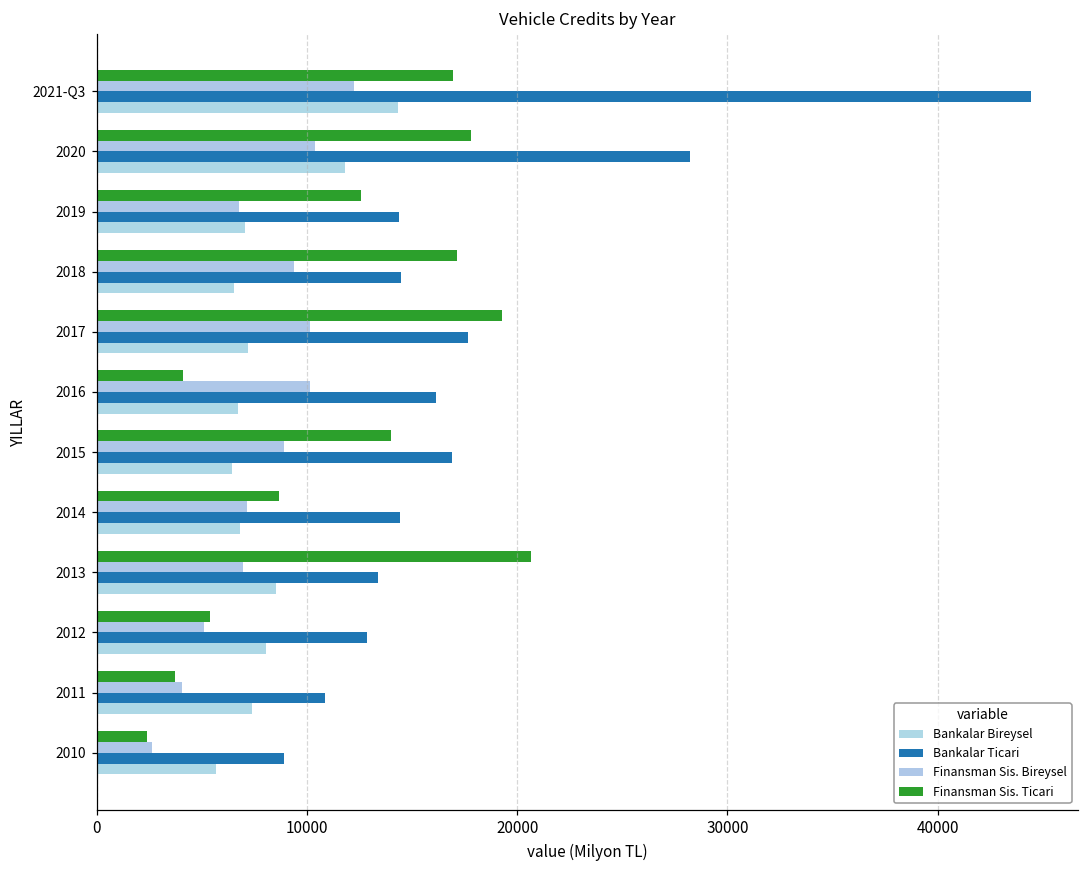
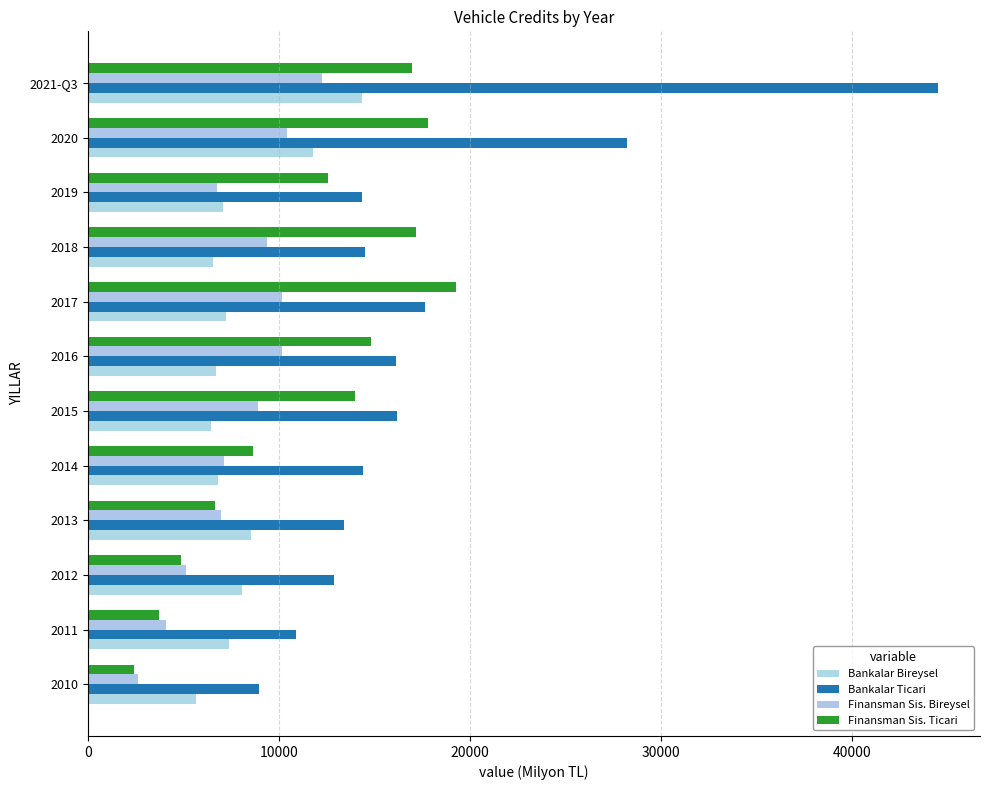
  {
    "Bankalar Ticari": {
      "2021-Q3": 44400,
      "2020": 28200,
      "2019": 14400,
      "2018": 14500,
      "2017": 17700,
      "2016": 16100,
-     "2015": 16900,
+     "2015": 16200,
      "2014": 14400,
      "2013": 13400,
      "2012": 12900,
      "2011": 10900,
      "2010": 8900
    },
    "Finansman Sis. Ticari": {
      "2021-Q3": 16900,
      "2020": 17800,
      "2019": 12600,
      "2018": 17200,
      "2017": 19300,
-     "2016": 4100,
+     "2016": 14800,
      "2015": 14000,
      "2014": 8600,
-     "2013": 20700,
-     "2012": 5400,
+     "2013": 6700,
+     "2012": 4900,
      "2011": 3700,
      "2010": 2400
    }
  }
